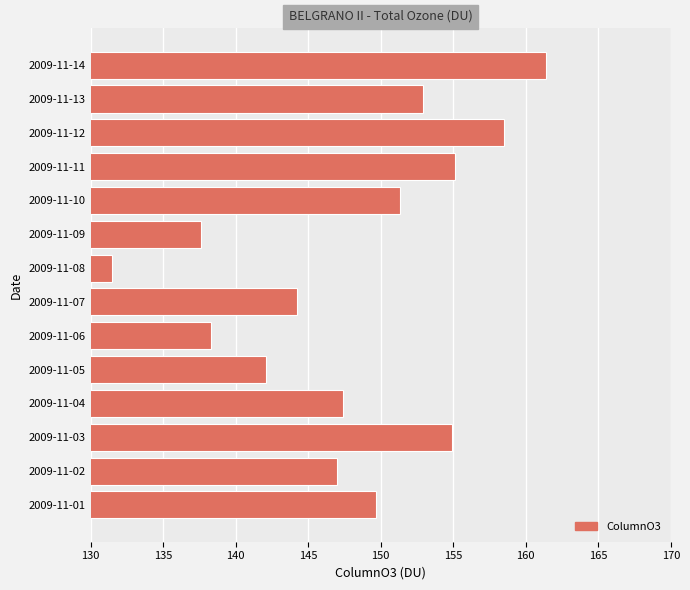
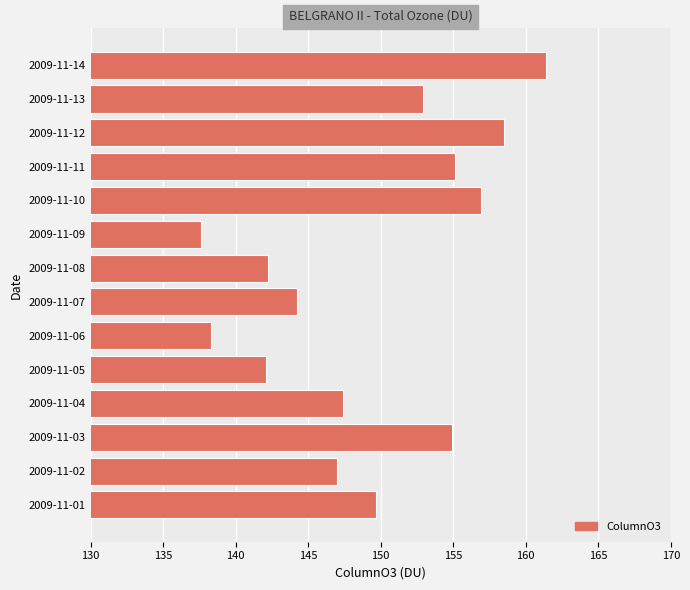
  {
    "2009-11-14": 161.4,
    "2009-11-13": 152.9,
    "2009-11-12": 158.5,
    "2009-11-11": 155.1,
-   "2009-11-10": 151.3,
+   "2009-11-10": 156.9,
    "2009-11-09": 137.6,
-   "2009-11-08": 131.5,
+   "2009-11-08": 142.2,
    "2009-11-07": 144.2,
    "2009-11-06": 138.3,
    "2009-11-05": 142.1,
    "2009-11-04": 147.4,
    "2009-11-03": 154.9,
    "2009-11-02": 147.0,
    "2009-11-01": 149.7
  }
